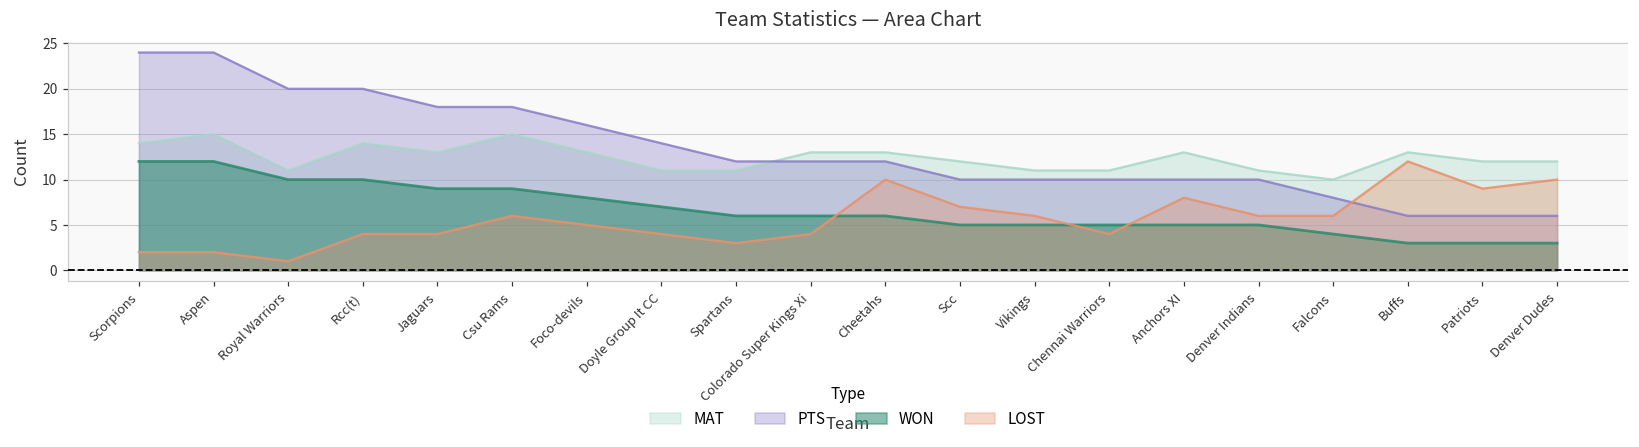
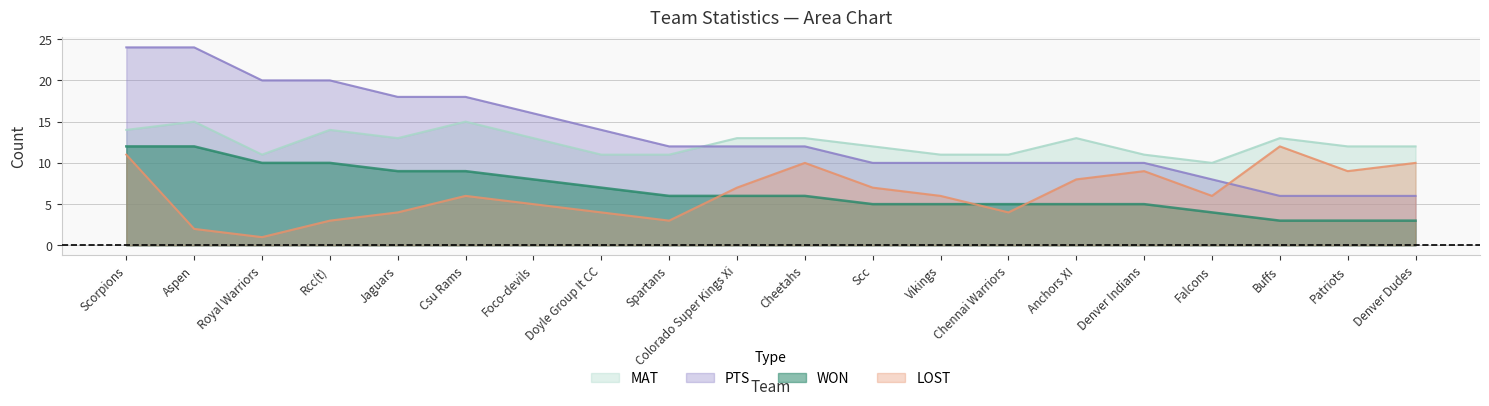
  {
    "WON": {
      "Scorpions": 12,
      "Aspen": 12,
      "Royal Warriors": 10,
      "Rcc(t)": 10,
      "Jaguars": 9,
      "Csu Rams": 9,
      "Foco-devils": 8,
      "Doyle Group It CC": 7,
      "Spartans": 6,
      "Colorado Super Kings Xi": 6,
      "Cheetahs": 6,
      "Scc": 5,
      "Vikings": 5,
      "Chennai Warriors": 5,
      "Anchors XI": 5,
      "Denver Indians": 5,
      "Falcons": 4,
      "Buffs": 3,
      "Patriots": 3,
      "Denver Dudes": 3
    },
    "LOST": {
-     "Scorpions": 2,
+     "Scorpions": 11,
      "Aspen": 2,
      "Royal Warriors": 1,
-     "Rcc(t)": 4,
+     "Rcc(t)": 3,
      "Jaguars": 4,
      "Csu Rams": 6,
      "Foco-devils": 5,
      "Doyle Group It CC": 4,
      "Spartans": 3,
-     "Colorado Super Kings Xi": 4,
+     "Colorado Super Kings Xi": 7,
      "Cheetahs": 10,
      "Scc": 7,
      "Vikings": 6,
      "Chennai Warriors": 4,
      "Anchors XI": 8,
-     "Denver Indians": 6,
+     "Denver Indians": 9,
      "Falcons": 6,
      "Buffs": 12,
      "Patriots": 9,
      "Denver Dudes": 10
    }
  }
